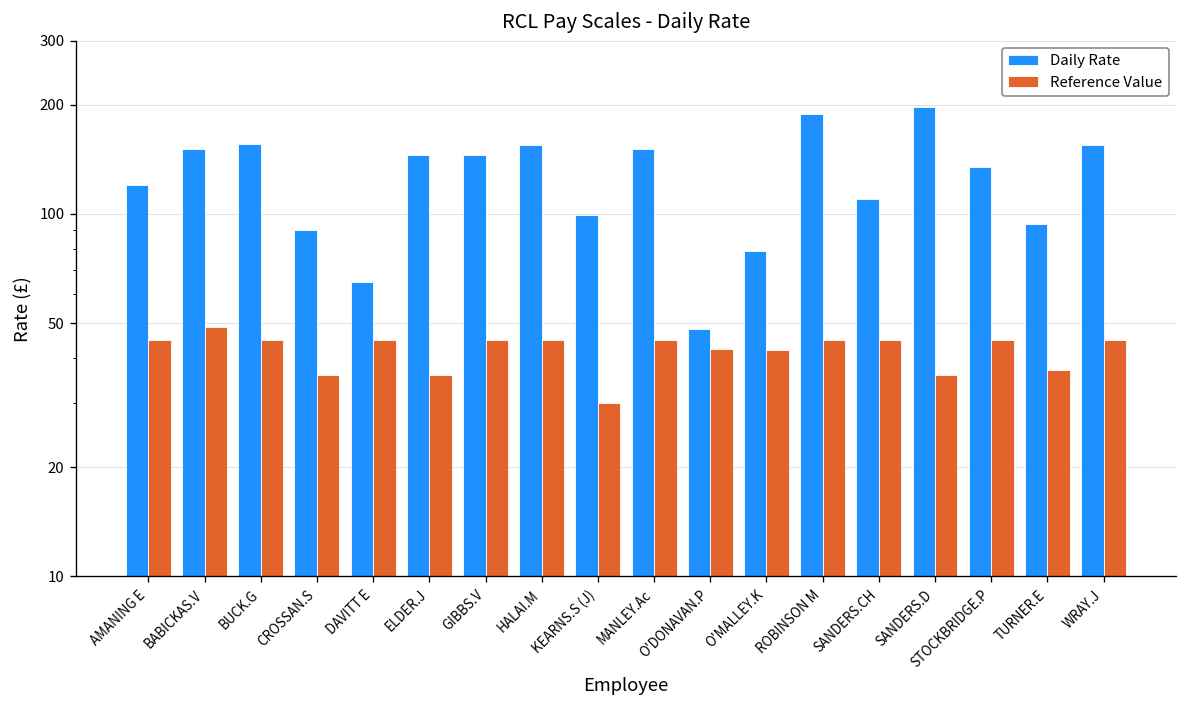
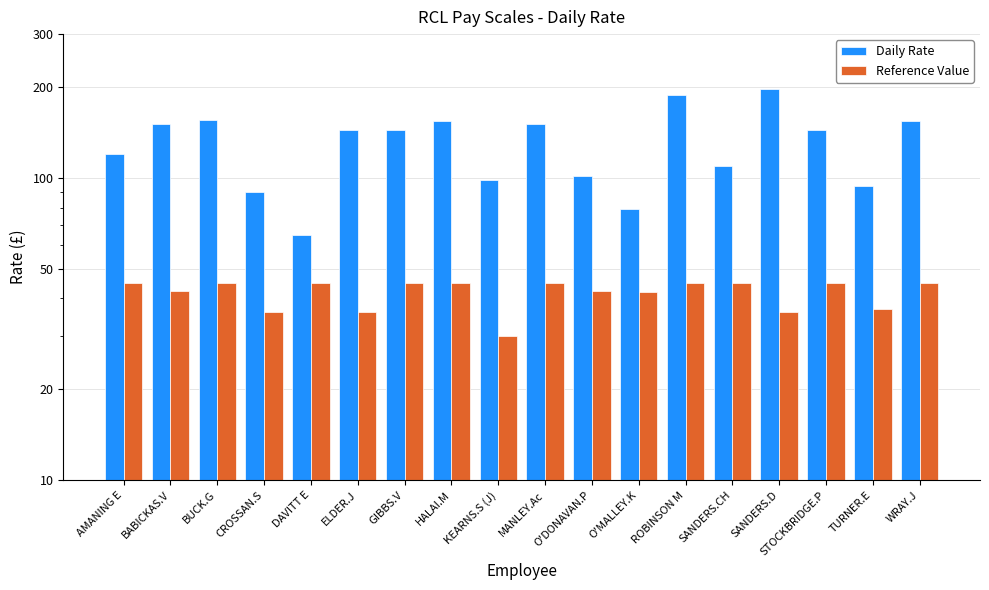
  {
    "Daily Rate": {
      "AMANING E": 120,
      "BABICKAS.V": 150,
      "BUCK.G": 160,
      "CROSSAN.S": 90,
      "DAVITT E": 65,
      "ELDER.J": 150,
      "GIBBS.V": 150,
      "HALAI.M": 160,
      "KEARNS.S (J)": 99,
      "MANLEY.Ac": 150,
-     "O'DONAVAN.P": 48,
+     "O'DONAVAN.P": 102,
      "O'MALLEY.K": 79,
      "ROBINSON M": 190,
      "SANDERS.CH": 110,
      "SANDERS.D": 200,
-     "STOCKBRIDGE.P": 135,
+     "STOCKBRIDGE.P": 144,
      "TURNER.E": 94,
      "WRAY.J": 160
    },
    "Reference Value": {
      "AMANING E": 45,
-     "BABICKAS.V": 49,
+     "BABICKAS.V": 43,
      "BUCK.G": 45,
      "CROSSAN.S": 36,
      "DAVITT E": 45,
      "ELDER.J": 36,
      "GIBBS.V": 45,
      "HALAI.M": 45,
      "KEARNS.S (J)": 30,
      "MANLEY.Ac": 45,
      "O'DONAVAN.P": 43,
      "O'MALLEY.K": 42,
      "ROBINSON M": 45,
      "SANDERS.CH": 45,
      "SANDERS.D": 36,
      "STOCKBRIDGE.P": 45,
      "TURNER.E": 37,
      "WRAY.J": 45
    }
  }
